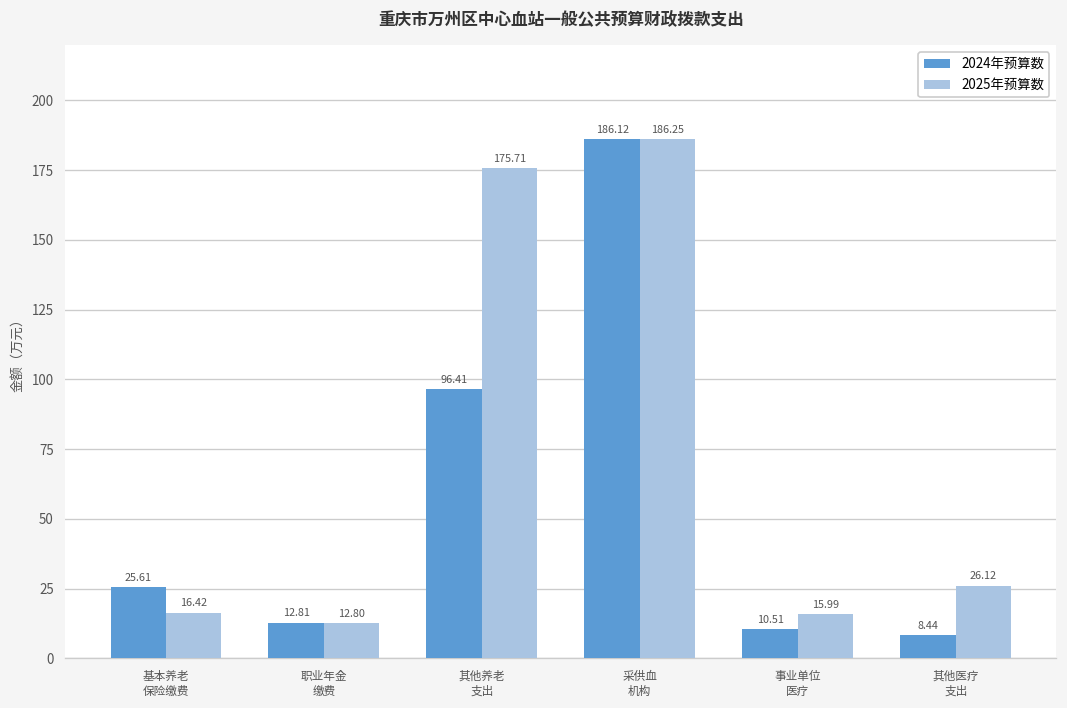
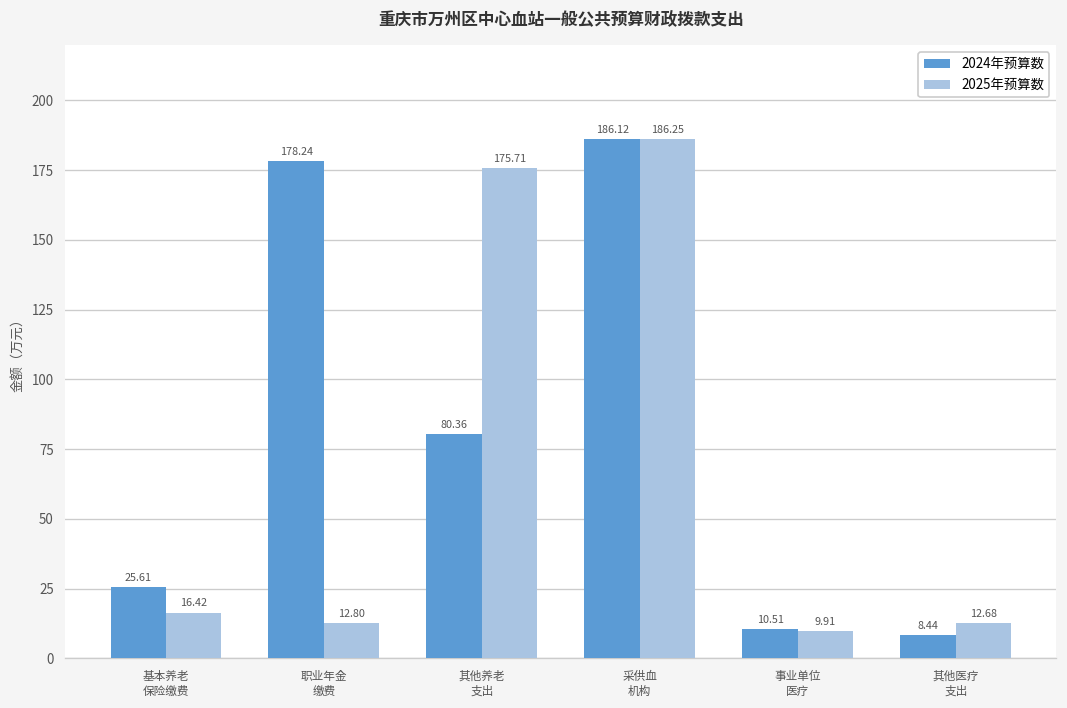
  {
    "2024年预算数": {
      "基本养老 保险缴费": 25.61,
-     "职业年金 缴费": 12.81,
-     "其他养老 支出": 96.41,
+     "职业年金 缴费": 178.24,
+     "其他养老 支出": 80.36,
      "采供血 机构": 186.12,
      "事业单位 医疗": 10.51,
      "其他医疗 支出": 8.44
    },
    "2025年预算数": {
      "基本养老 保险缴费": 16.42,
      "职业年金 缴费": 12.80,
      "其他养老 支出": 175.71,
      "采供血 机构": 186.25,
-     "事业单位 医疗": 15.99,
-     "其他医疗 支出": 26.12
+     "事业单位 医疗": 9.91,
+     "其他医疗 支出": 12.68
    }
  }
